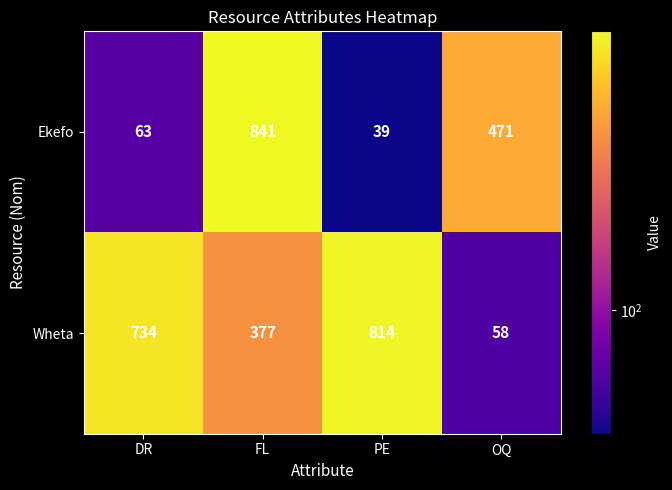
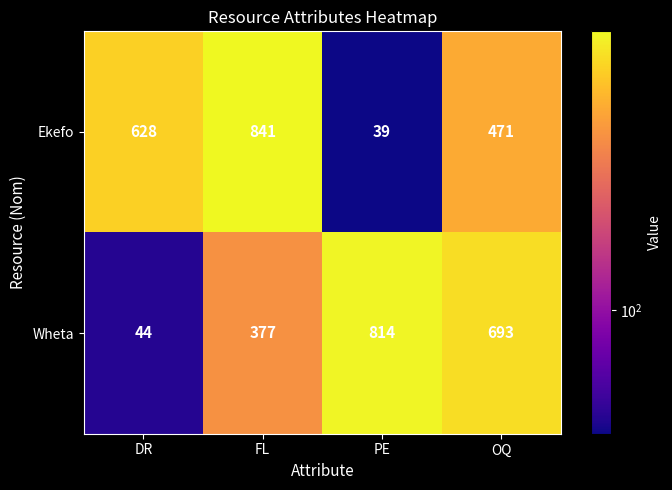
  {
    "Ekefo": {
-     "DR": 63,
+     "DR": 628,
      "FL": 841,
      "PE": 39,
      "OQ": 471
    },
    "Wheta": {
-     "DR": 734,
+     "DR": 44,
      "FL": 377,
      "PE": 814,
-     "OQ": 58
+     "OQ": 693
    }
  }
